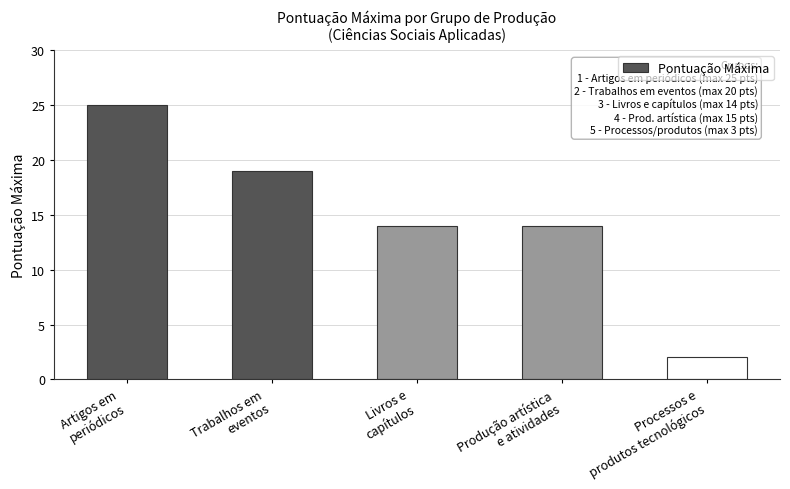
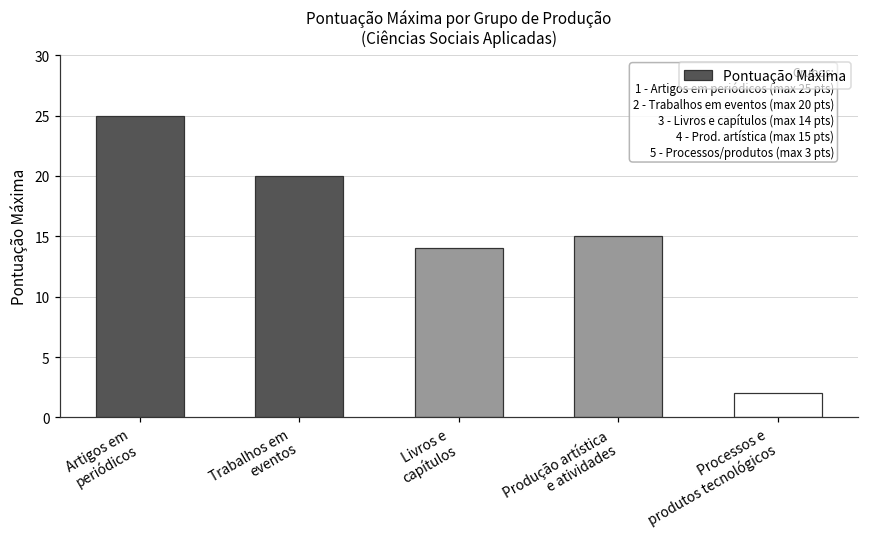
  {
    "Artigos em periódicos": 25,
-   "Trabalhos em eventos": 19,
+   "Trabalhos em eventos": 20,
    "Livros e capítulos": 14,
-   "Produção artística e atividades": 14,
+   "Produção artística e atividades": 15,
    "Processos e produtos tecnológicos": 2
  }
